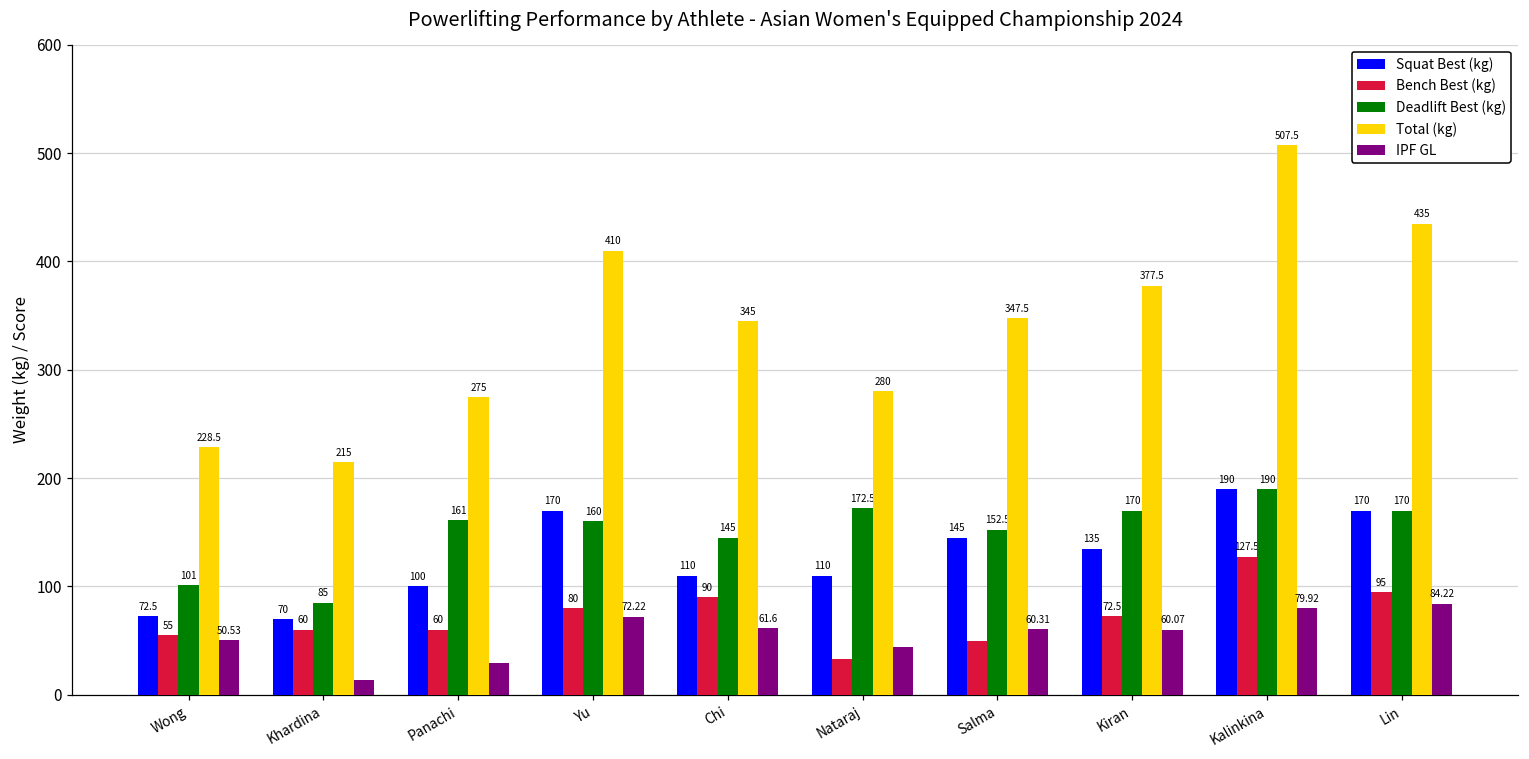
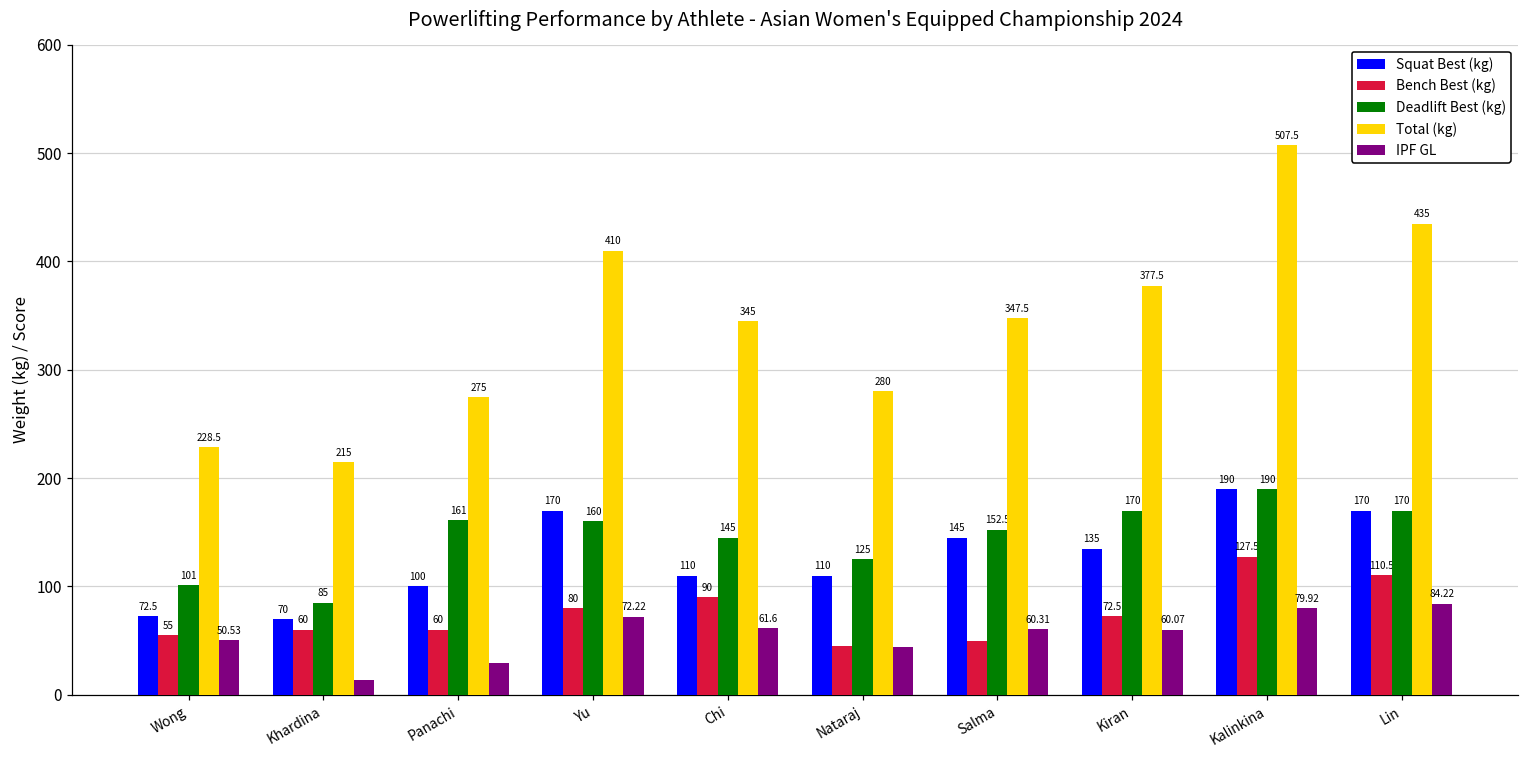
  {
    "Squat Best (kg)": {
      "Wong": 72.5,
      "Khardina": 70,
      "Panachi": 100,
      "Yu": 170,
      "Chi": 110,
      "Nataraj": 110,
      "Salma": 145,
      "Kiran": 135,
      "Kalinkina": 190,
      "Lin": 170
    },
    "Bench Best (kg)": {
      "Wong": 55,
      "Khardina": 60,
      "Panachi": 60,
      "Yu": 80,
      "Chi": 90,
-     "Nataraj": 30,
+     "Nataraj": 50,
      "Kiran": 72.5,
      "Kalinkina": 127.5,
-     "Lin": 95
+     "Lin": 110.5
    },
    "Deadlift Best (kg)": {
      "Wong": 101,
      "Khardina": 85,
      "Panachi": 161,
      "Yu": 160,
      "Chi": 145,
-     "Nataraj": 172.5,
+     "Nataraj": 125,
      "Salma": 152.5,
      "Kiran": 170,
      "Kalinkina": 190,
      "Lin": 170
    },
    "Total (kg)": {
      "Wong": 228.5,
      "Khardina": 215,
      "Panachi": 275,
      "Yu": 410,
      "Chi": 345,
      "Nataraj": 280,
      "Salma": 347.5,
      "Kiran": 377.5,
      "Kalinkina": 507.5,
      "Lin": 435
    },
    "IPF GL": {
      "Wong": 50.53,
      "Yu": 72.22,
      "Chi": 61.6,
      "Salma": 60.31,
      "Kiran": 60.07,
      "Kalinkina": 79.92,
      "Lin": 84.22
    }
  }
